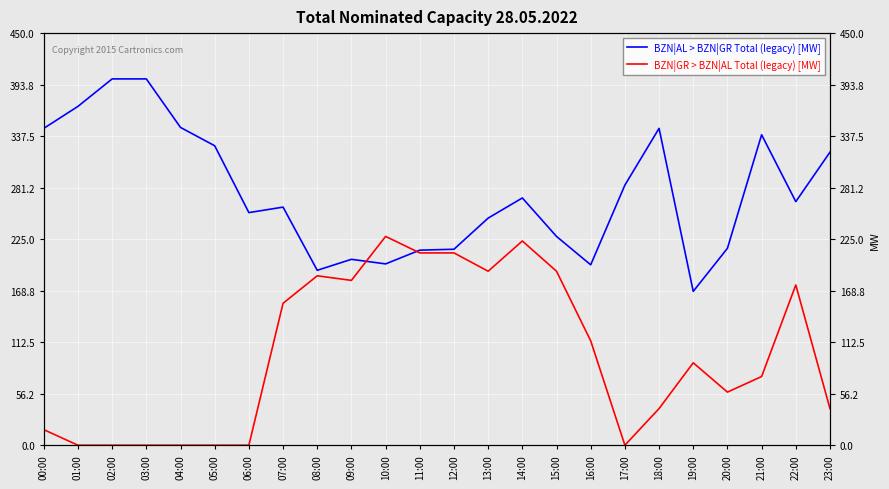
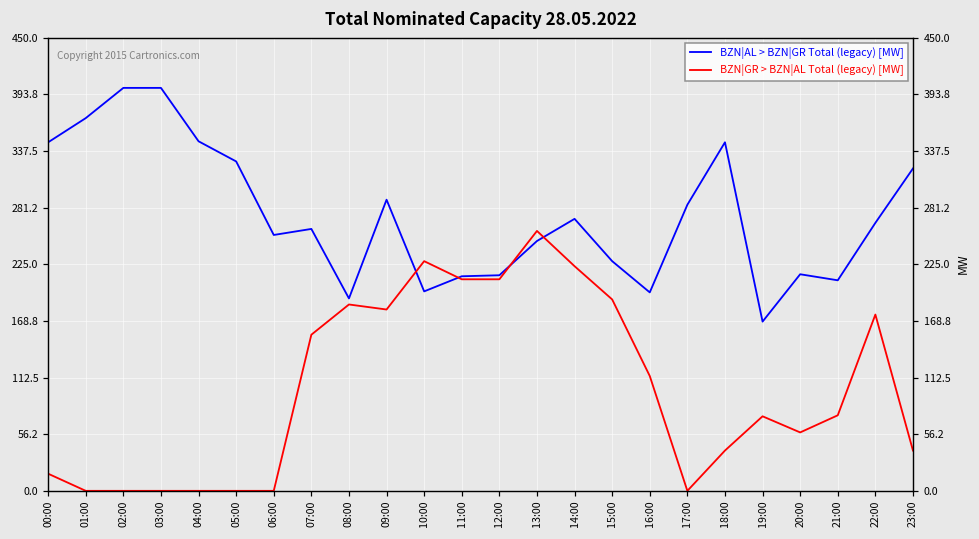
  {
    "BZN|AL > BZN|GR Total (legacy) [MW]": {
      "00:00": 350,
      "01:00": 370,
      "04:00": 350,
      "05:00": 330,
      "06:00": 250,
      "07:00": 260,
      "08:00": 190,
-     "09:00": 200,
+     "09:00": 290,
      "10:00": 200,
      "11:00": 210,
      "12:00": 210,
      "13:00": 250,
      "14:00": 270,
      "15:00": 230,
      "16:00": 200,
      "17:00": 280,
      "18:00": 350,
      "19:00": 170,
      "20:00": 220,
-     "21:00": 340,
+     "21:00": 210,
      "22:00": 270,
      "23:00": 320
    },
    "BZN|GR > BZN|AL Total (legacy) [MW]": {
      "00:00": 20,
      "01:00": 0,
      "02:00": 0,
      "03:00": 0,
      "04:00": 0,
      "05:00": 0,
      "06:00": 0,
      "07:00": 160,
      "08:00": 190,
      "09:00": 180,
      "10:00": 230,
      "11:00": 210,
      "12:00": 210,
-     "13:00": 190,
+     "13:00": 260,
      "14:00": 220,
      "15:00": 190,
      "16:00": 110,
      "17:00": 0,
      "18:00": 40,
-     "19:00": 90,
+     "19:00": 70,
      "20:00": 60,
      "21:00": 80,
      "22:00": 180,
      "23:00": 40
    }
  }
